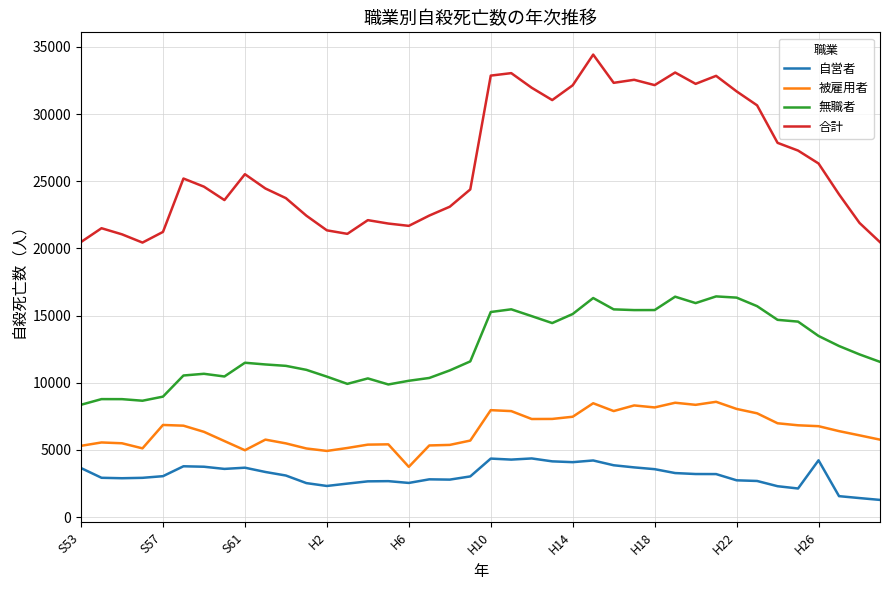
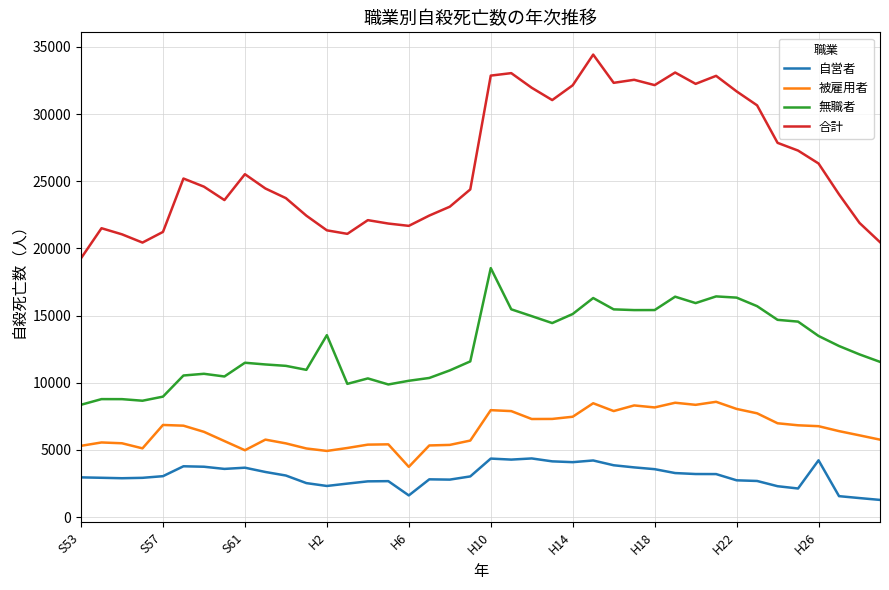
  {
    "自営者": {
-     "S53": 3700,
+     "S53": 3000,
      "S57": 3000,
      "S61": 3700,
      "H2": 2300,
-     "H6": 2500,
+     "H6": 1600,
      "H10": 4400,
      "H14": 4100,
      "H18": 3600,
      "H22": 2700,
      "H26": 4200
    },
    "被雇用者": {
      "S53": 5300,
      "S57": 6900,
      "S61": 5000,
      "H2": 4900,
      "H6": 3700,
      "H10": 8000,
      "H14": 7500,
      "H18": 8200,
      "H22": 8100,
      "H26": 6800
    },
    "無職者": {
      "S53": 8400,
      "S57": 9000,
      "S61": 11500,
-     "H2": 10500,
+     "H2": 13500,
      "H6": 10100,
-     "H10": 15300,
+     "H10": 18500,
      "H14": 15100,
      "H18": 15400,
      "H22": 16300,
      "H26": 13500
    },
    "合計": {
-     "S53": 20500,
+     "S53": 19300,
      "S57": 21200,
      "S61": 25500,
      "H2": 21300,
      "H6": 21700,
      "H10": 32900,
      "H14": 32100,
      "H18": 32200,
      "H22": 31700,
      "H26": 26300
    }
  }
